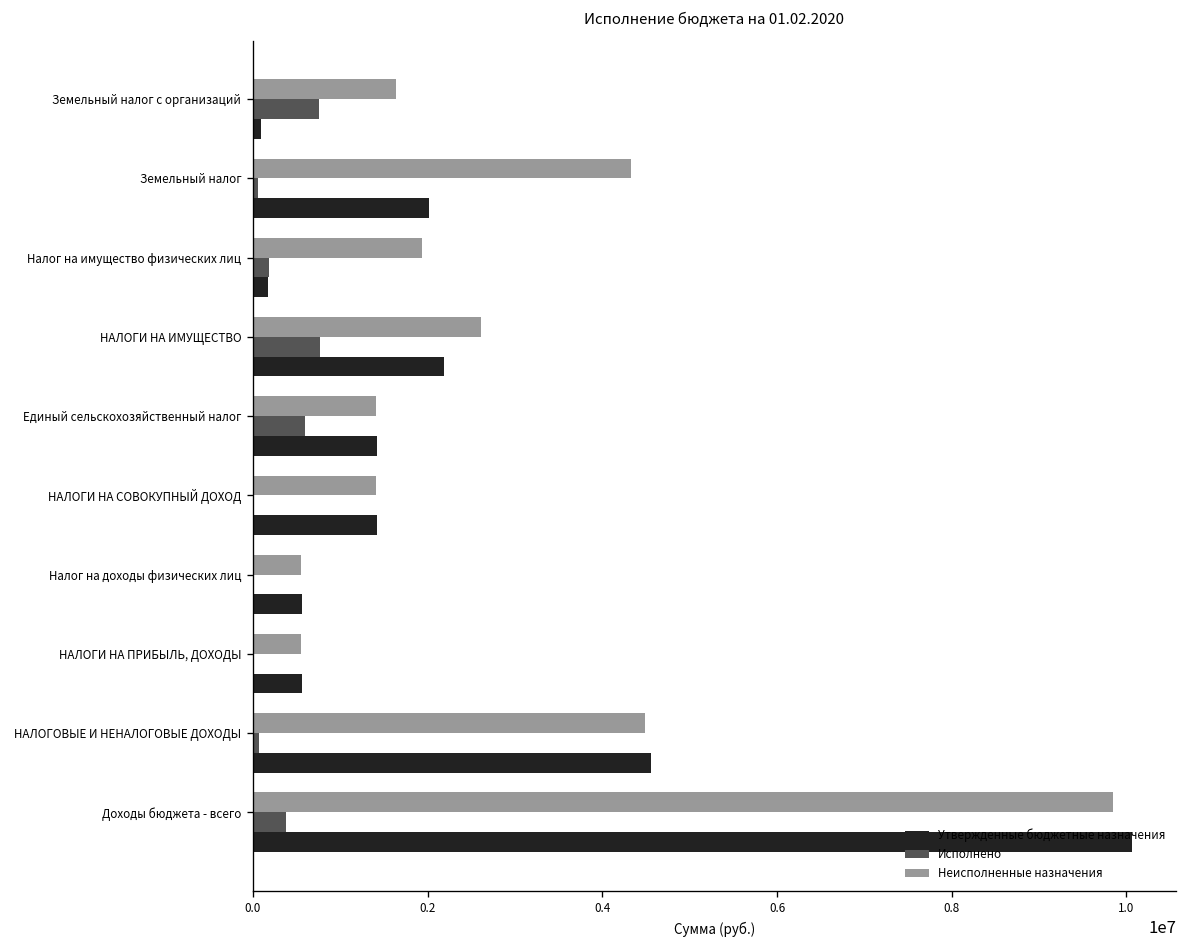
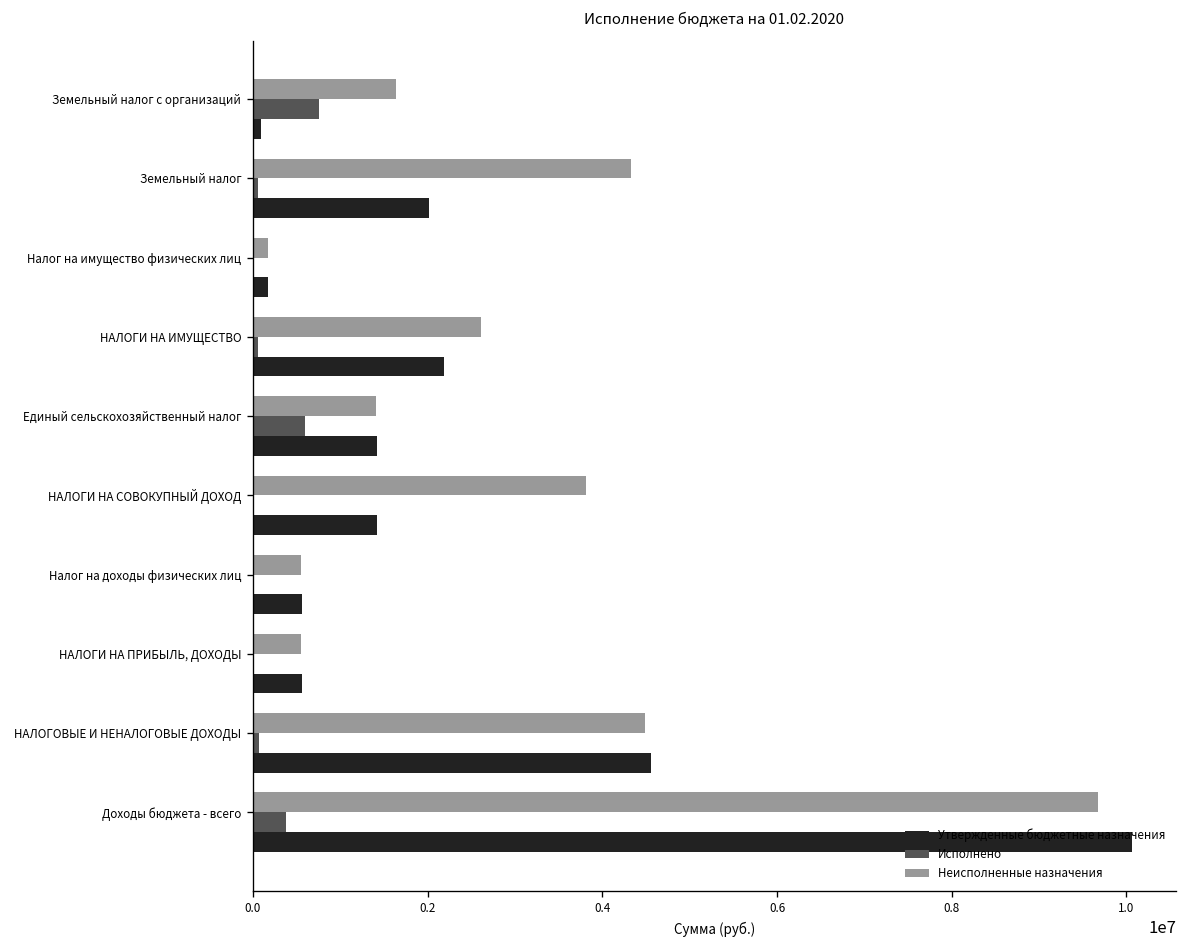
  {
    "Исполнено": {
      "Земельный налог с организаций": 800000,
      "Земельный налог": 100000,
-     "Налог на имущество физических лиц": 200000,
-     "НАЛОГИ НА ИМУЩЕСТВО": 800000,
+     "Налог на имущество физических лиц": 0,
+     "НАЛОГИ НА ИМУЩЕСТВО": 100000,
      "Единый сельскохозяйственный налог": 600000,
      "НАЛОГОВЫЕ И НЕНАЛОГОВЫЕ ДОХОДЫ": 100000,
      "Доходы бюджета - всего": 400000
    },
    "Неисполненные назначения": {
      "Земельный налог с организаций": 1600000,
      "Земельный налог": 4300000,
-     "Налог на имущество физических лиц": 1900000,
+     "Налог на имущество физических лиц": 200000,
      "НАЛОГИ НА ИМУЩЕСТВО": 2600000,
      "Единый сельскохозяйственный налог": 1400000,
-     "НАЛОГИ НА СОВОКУПНЫЙ ДОХОД": 1400000,
+     "НАЛОГИ НА СОВОКУПНЫЙ ДОХОД": 3800000,
      "Налог на доходы физических лиц": 600000,
      "НАЛОГИ НА ПРИБЫЛЬ, ДОХОДЫ": 600000,
      "НАЛОГОВЫЕ И НЕНАЛОГОВЫЕ ДОХОДЫ": 4500000,
-     "Доходы бюджета - всего": 9800000
+     "Доходы бюджета - всего": 9700000
    }
  }
